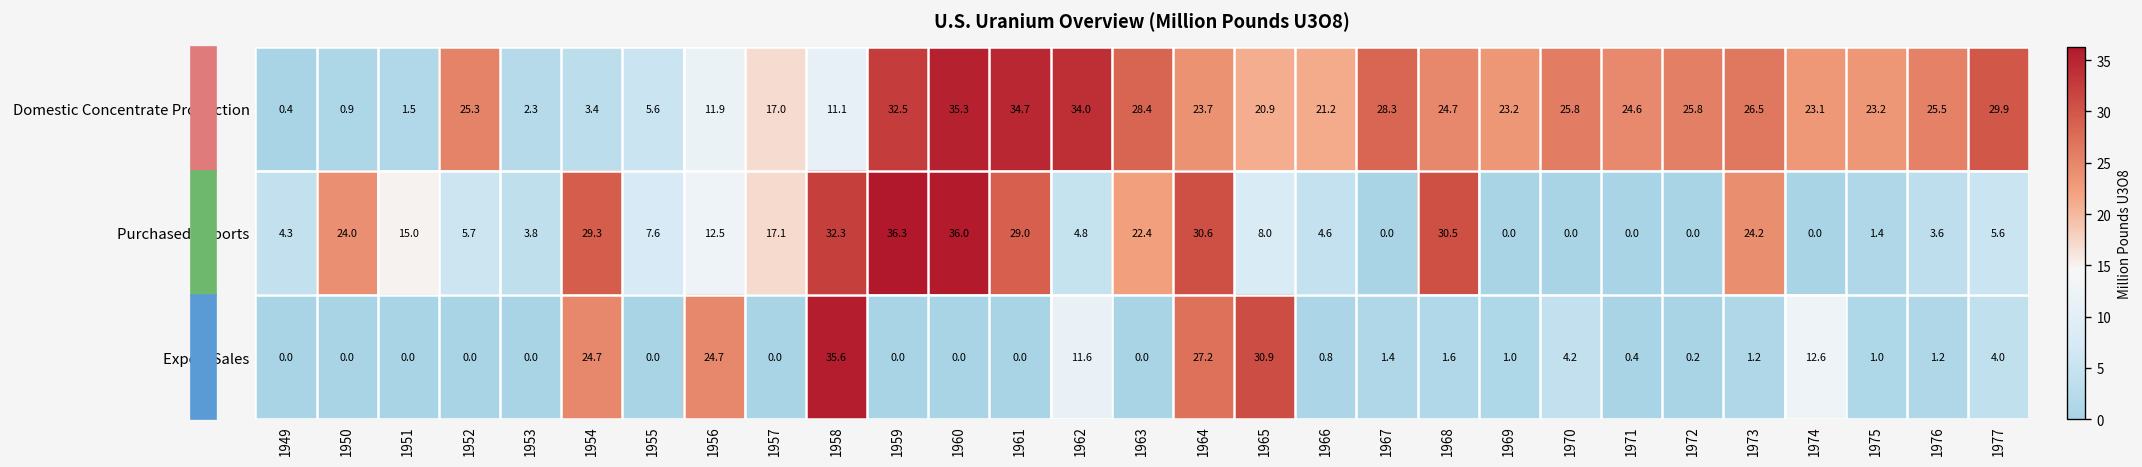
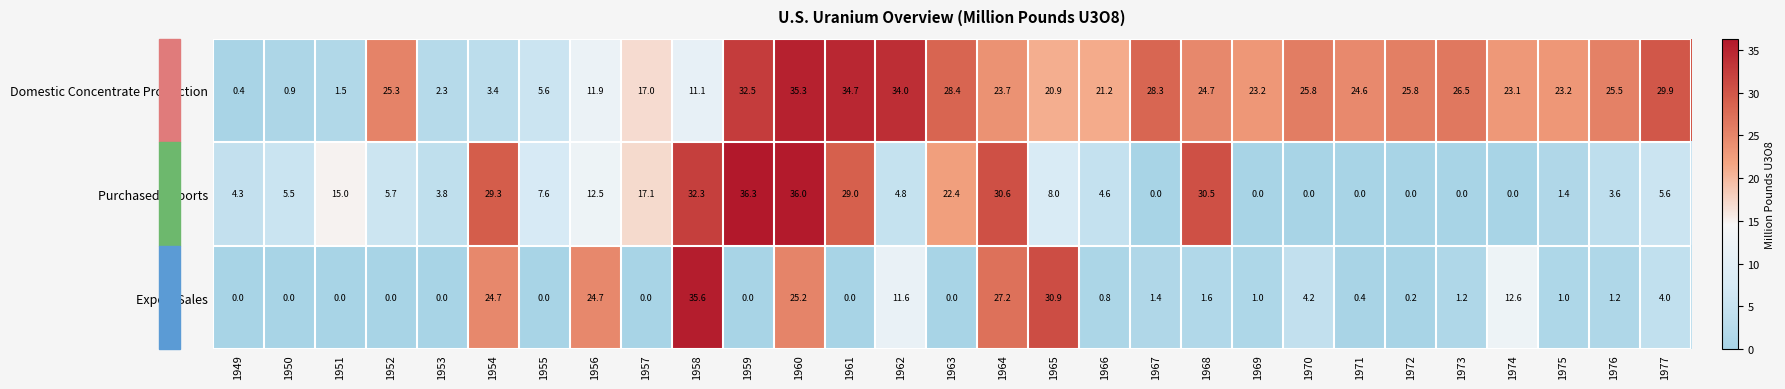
  {
    "Domestic Concentrate Production": {
      "1949": 0.4,
      "1950": 0.9,
      "1951": 1.5,
      "1952": 25.3,
      "1953": 2.3,
      "1954": 3.4,
      "1955": 5.6,
      "1956": 11.9,
      "1957": 17.0,
      "1958": 11.1,
      "1959": 32.5,
      "1960": 35.3,
      "1961": 34.7,
      "1962": 34.0,
      "1963": 28.4,
      "1964": 23.7,
      "1965": 20.9,
      "1966": 21.2,
      "1967": 28.3,
      "1968": 24.7,
      "1969": 23.2,
      "1970": 25.8,
      "1971": 24.6,
      "1972": 25.8,
      "1973": 26.5,
      "1974": 23.1,
      "1975": 23.2,
      "1976": 25.5,
      "1977": 29.9
    },
    "Purchased Imports": {
      "1949": 4.3,
-     "1950": 24.0,
+     "1950": 5.5,
      "1951": 15.0,
      "1952": 5.7,
      "1953": 3.8,
      "1954": 29.3,
      "1955": 7.6,
      "1956": 12.5,
      "1957": 17.1,
      "1958": 32.3,
      "1959": 36.3,
      "1960": 36.0,
      "1961": 29.0,
      "1962": 4.8,
      "1963": 22.4,
      "1964": 30.6,
      "1965": 8.0,
      "1966": 4.6,
      "1967": 0.0,
      "1968": 30.5,
      "1969": 0.0,
      "1970": 0.0,
      "1971": 0.0,
      "1972": 0.0,
-     "1973": 24.2,
+     "1973": 0.0,
      "1974": 0.0,
      "1975": 1.4,
      "1976": 3.6,
      "1977": 5.6
    },
    "Export Sales": {
      "1949": 0.0,
      "1950": 0.0,
      "1951": 0.0,
      "1952": 0.0,
      "1953": 0.0,
      "1954": 24.7,
      "1955": 0.0,
      "1956": 24.7,
      "1957": 0.0,
      "1958": 35.6,
      "1959": 0.0,
-     "1960": 0.0,
+     "1960": 25.2,
      "1961": 0.0,
      "1962": 11.6,
      "1963": 0.0,
      "1964": 27.2,
      "1965": 30.9,
      "1966": 0.8,
      "1967": 1.4,
      "1968": 1.6,
      "1969": 1.0,
      "1970": 4.2,
      "1971": 0.4,
      "1972": 0.2,
      "1973": 1.2,
      "1974": 12.6,
      "1975": 1.0,
      "1976": 1.2,
      "1977": 4.0
    }
  }
